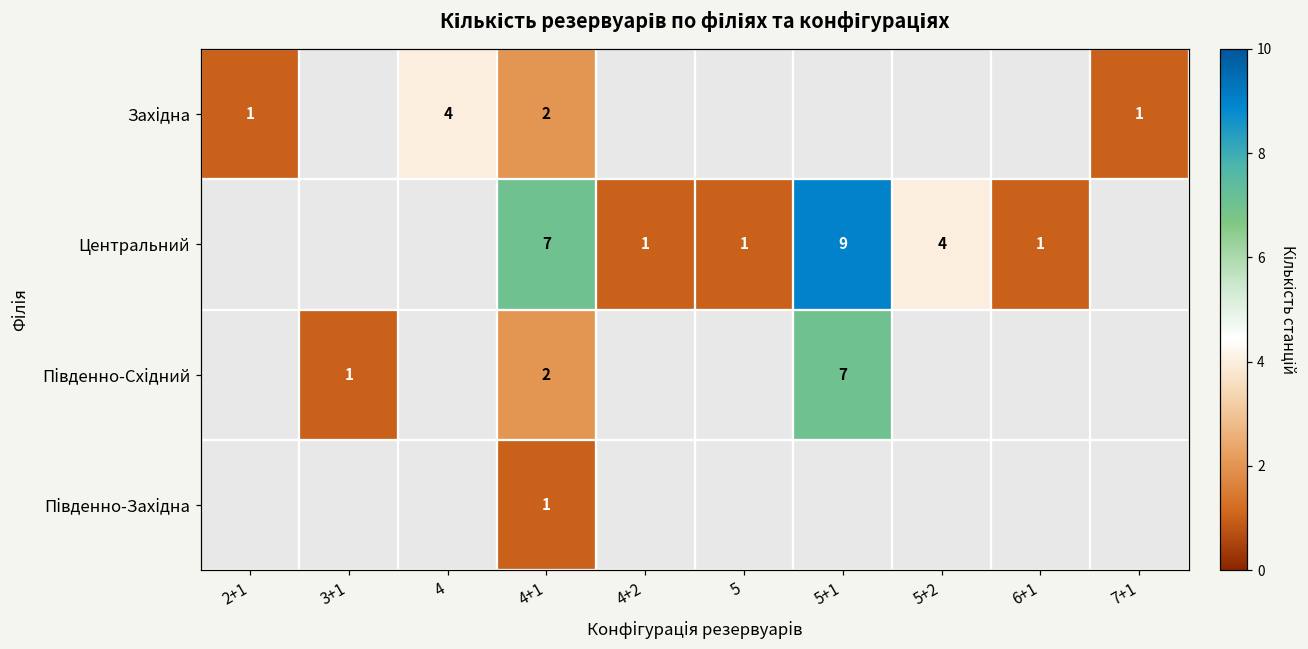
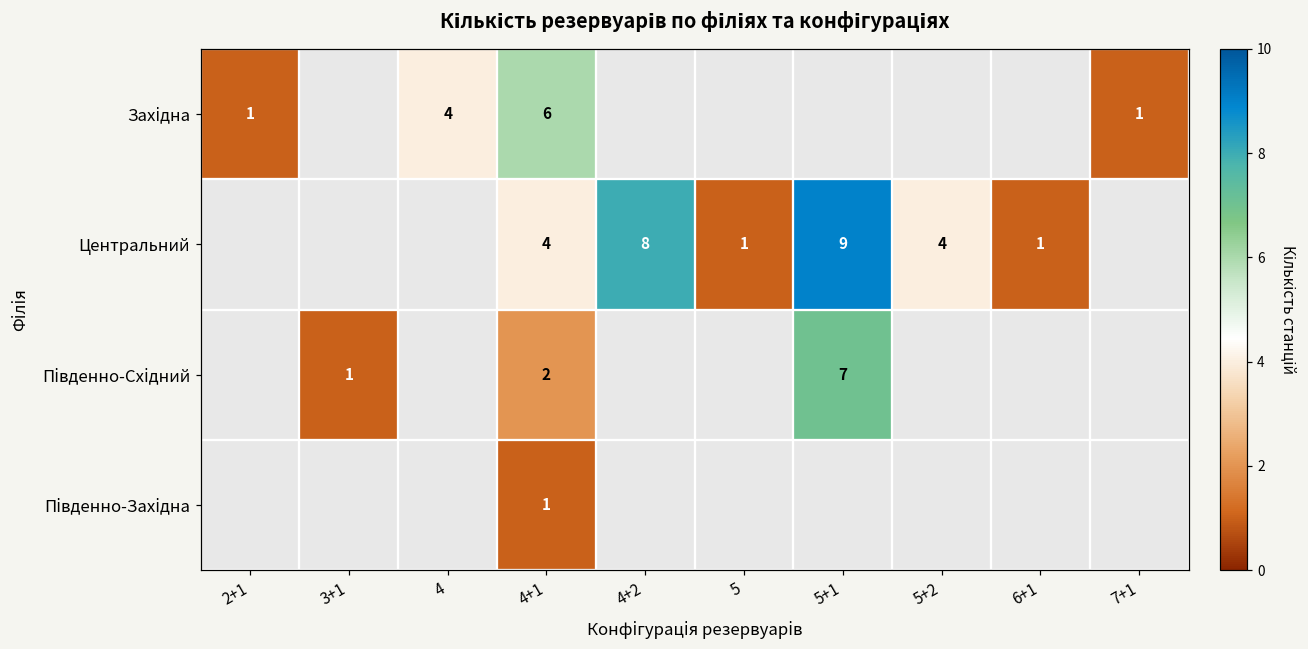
  {
    "Західна": {
      "2+1": 1,
      "4": 4,
-     "4+1": 2,
+     "4+1": 6,
      "7+1": 1
    },
    "Центральний": {
-     "4+1": 7,
-     "4+2": 1,
+     "4+1": 4,
+     "4+2": 8,
      "5": 1,
      "5+1": 9,
      "5+2": 4,
      "6+1": 1
    },
    "Південно-Східний": {
      "3+1": 1,
      "4+1": 2,
      "5+1": 7
    },
    "Південно-Західна": {
      "4+1": 1
    }
  }
